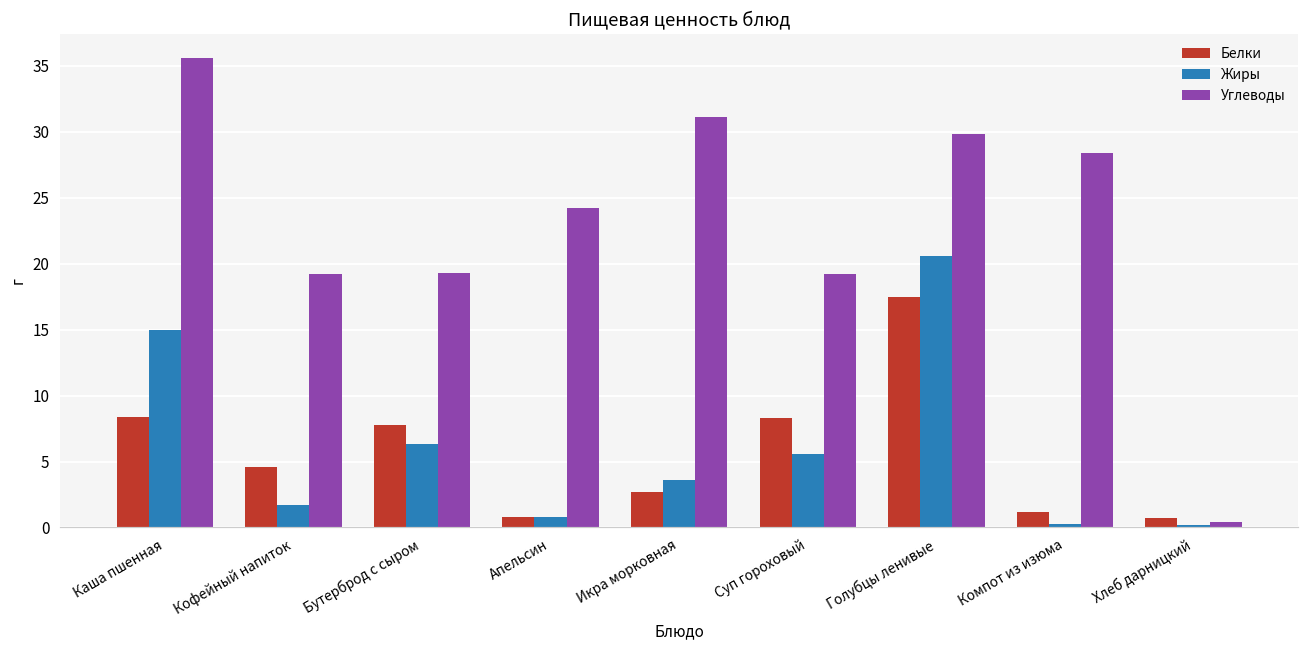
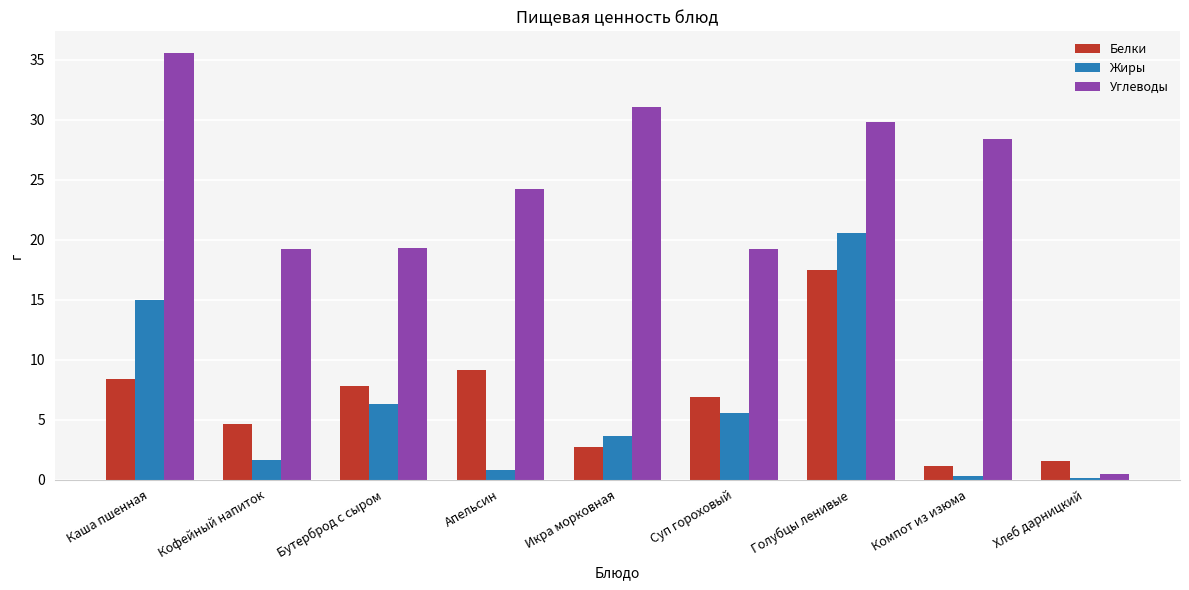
  {
    "Белки": {
      "Каша пшенная": 8.4,
      "Кофейный напиток": 4.6,
      "Бутерброд с сыром": 7.8,
-     "Апельсин": 0.8,
+     "Апельсин": 9.1,
      "Икра морковная": 2.7,
-     "Суп гороховый": 8.3,
+     "Суп гороховый": 6.9,
      "Голубцы ленивые": 17.5,
      "Компот из изюма": 1.2,
-     "Хлеб дарницкий": 0.7
+     "Хлеб дарницкий": 1.5
    },
    "Жиры": {
      "Каша пшенная": 14.9,
      "Кофейный напиток": 1.7,
      "Бутерброд с сыром": 6.3,
      "Апельсин": 0.8,
      "Икра морковная": 3.6,
      "Суп гороховый": 5.6,
      "Голубцы ленивые": 20.6,
      "Компот из изюма": 0.3
    },
    "Углеводы": {
      "Каша пшенная": 35.6,
      "Кофейный напиток": 19.2,
      "Бутерброд с сыром": 19.3,
      "Апельсин": 24.2,
      "Икра морковная": 31.1,
      "Суп гороховый": 19.2,
      "Голубцы ленивые": 29.8,
      "Компот из изюма": 28.4,
      "Хлеб дарницкий": 0.4
    }
  }
